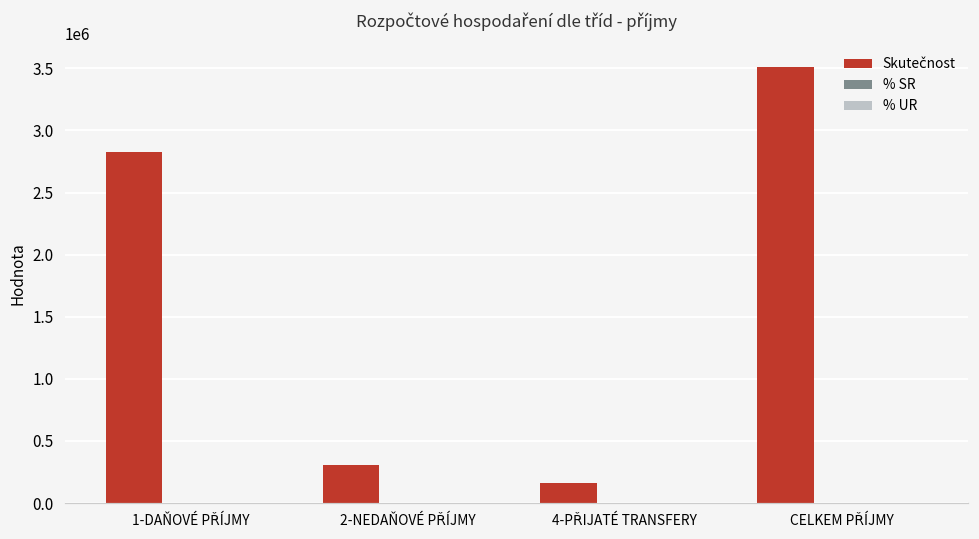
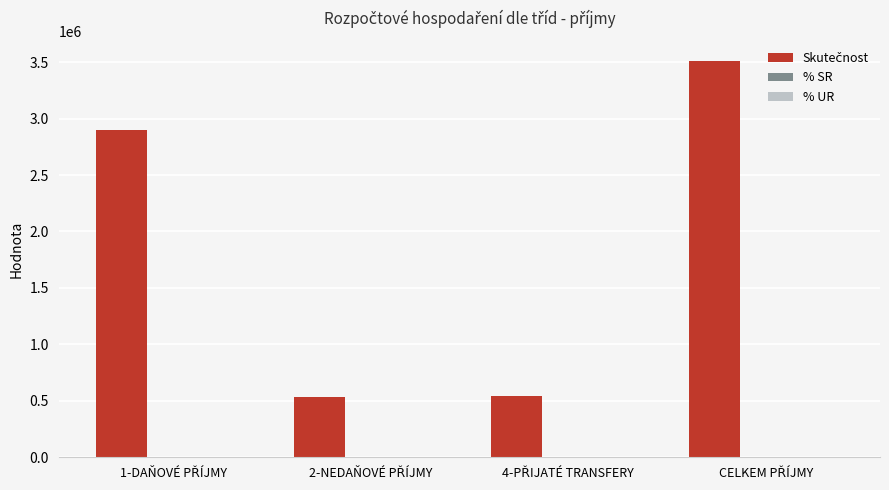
  {
    "Skutečnost": {
-     "1-DAŇOVÉ PŘÍJMY": 2820000,
-     "2-NEDAŇOVÉ PŘÍJMY": 310000,
-     "4-PŘIJATÉ TRANSFERY": 160000,
+     "1-DAŇOVÉ PŘÍJMY": 2890000,
+     "2-NEDAŇOVÉ PŘÍJMY": 530000,
+     "4-PŘIJATÉ TRANSFERY": 540000,
      "CELKEM PŘÍJMY": 3510000
    }
  }
